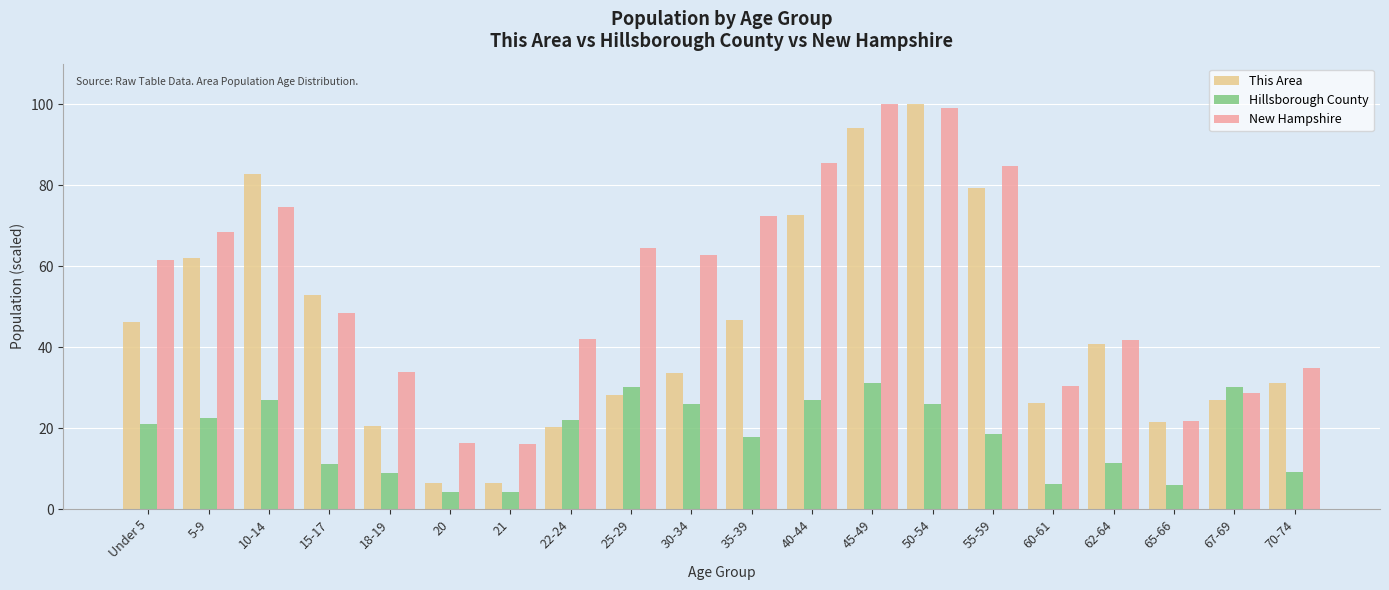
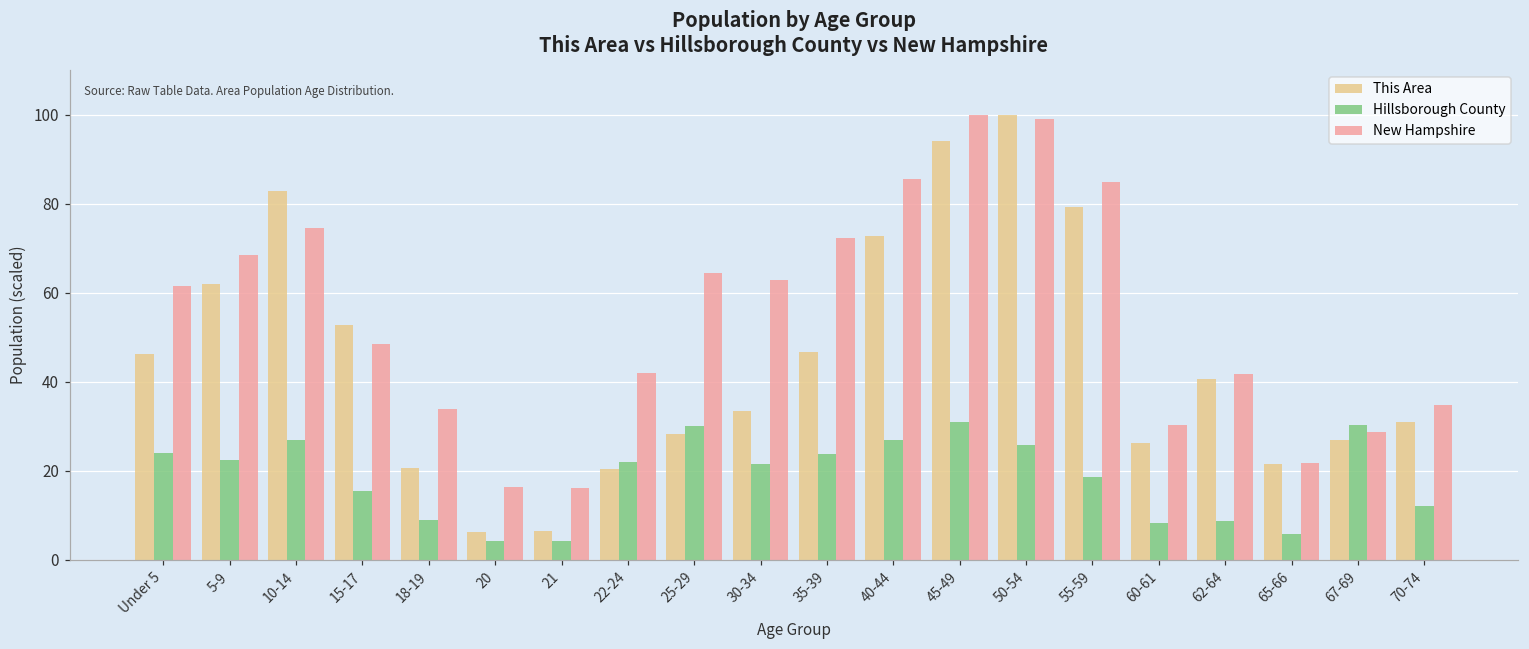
  {
    "Hillsborough County": {
-     "Under 5": 21,
+     "Under 5": 24,
      "5-9": 23,
      "10-14": 27,
-     "15-17": 11,
+     "15-17": 15,
      "18-19": 9,
      "20": 4,
      "21": 4,
      "22-24": 22,
      "25-29": 30,
-     "30-34": 26,
-     "35-39": 18,
+     "30-34": 22,
+     "35-39": 24,
      "40-44": 27,
      "45-49": 31,
      "50-54": 26,
      "55-59": 19,
-     "60-61": 6,
-     "62-64": 11,
+     "60-61": 8,
+     "62-64": 9,
      "65-66": 6,
      "67-69": 30,
-     "70-74": 9
+     "70-74": 12
    }
  }
